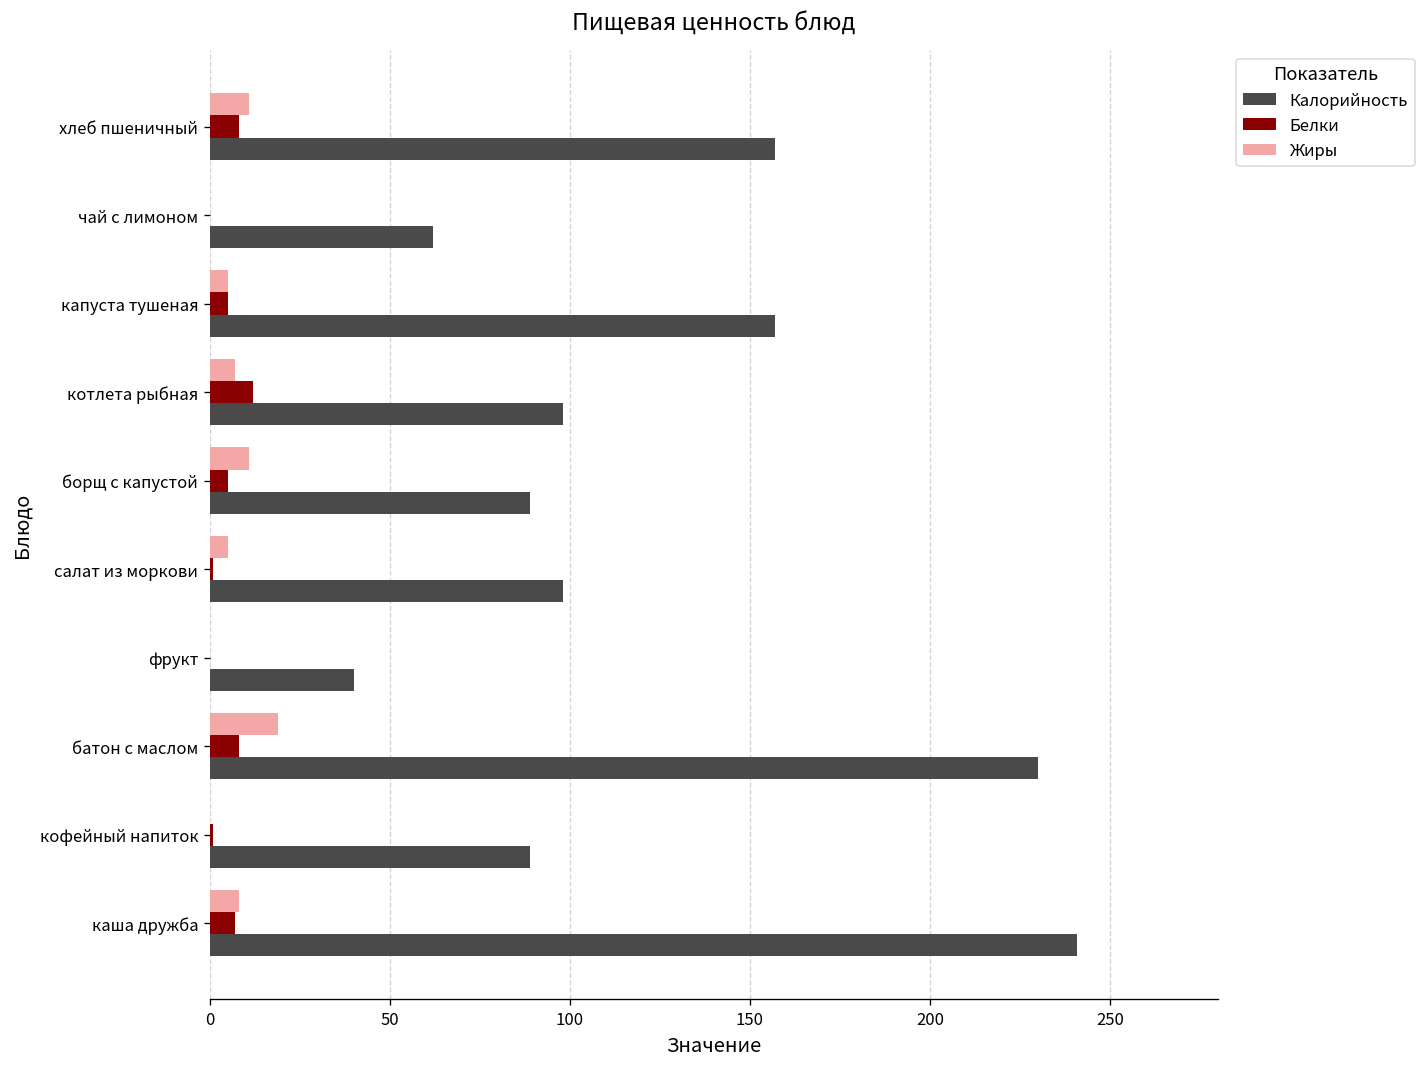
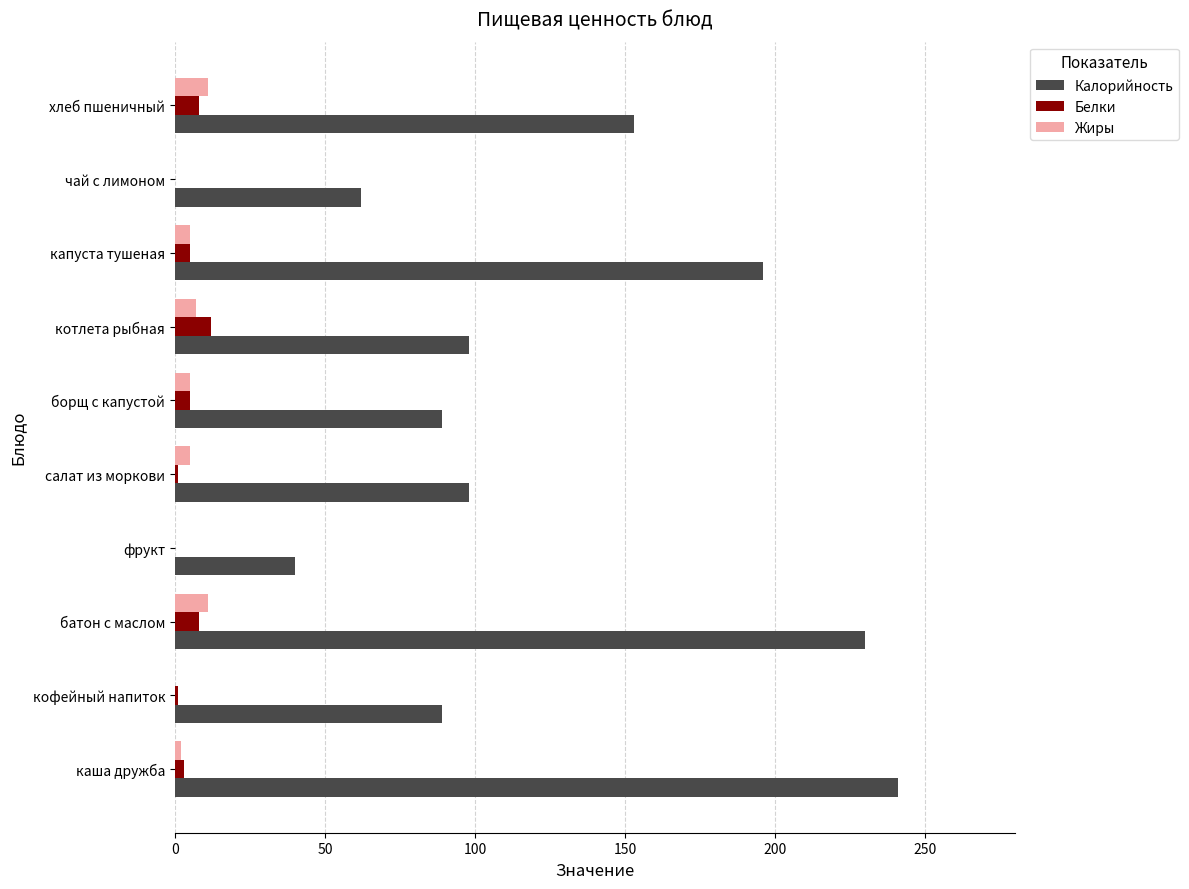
  {
    "Калорийность": {
-     "хлеб пшеничный": 157,
+     "хлеб пшеничный": 153,
      "чай с лимоном": 62,
-     "капуста тушеная": 157,
+     "капуста тушеная": 196,
      "котлета рыбная": 98,
      "борщ с капустой": 89,
      "салат из моркови": 98,
      "фрукт": 40,
      "батон с маслом": 230,
      "кофейный напиток": 89,
      "каша дружба": 241
    },
    "Белки": {
      "хлеб пшеничный": 8,
      "чай с лимоном": 0,
      "капуста тушеная": 5,
      "котлета рыбная": 12,
      "борщ с капустой": 5,
      "салат из моркови": 1,
      "фрукт": 0,
      "батон с маслом": 8,
      "кофейный напиток": 1,
-     "каша дружба": 7
+     "каша дружба": 3
    },
    "Жиры": {
      "хлеб пшеничный": 11,
      "чай с лимоном": 0,
      "капуста тушеная": 5,
      "котлета рыбная": 7,
-     "борщ с капустой": 11,
+     "борщ с капустой": 5,
      "салат из моркови": 5,
      "фрукт": 0,
-     "батон с маслом": 19,
+     "батон с маслом": 11,
      "кофейный напиток": 0,
-     "каша дружба": 8
+     "каша дружба": 2
    }
  }
